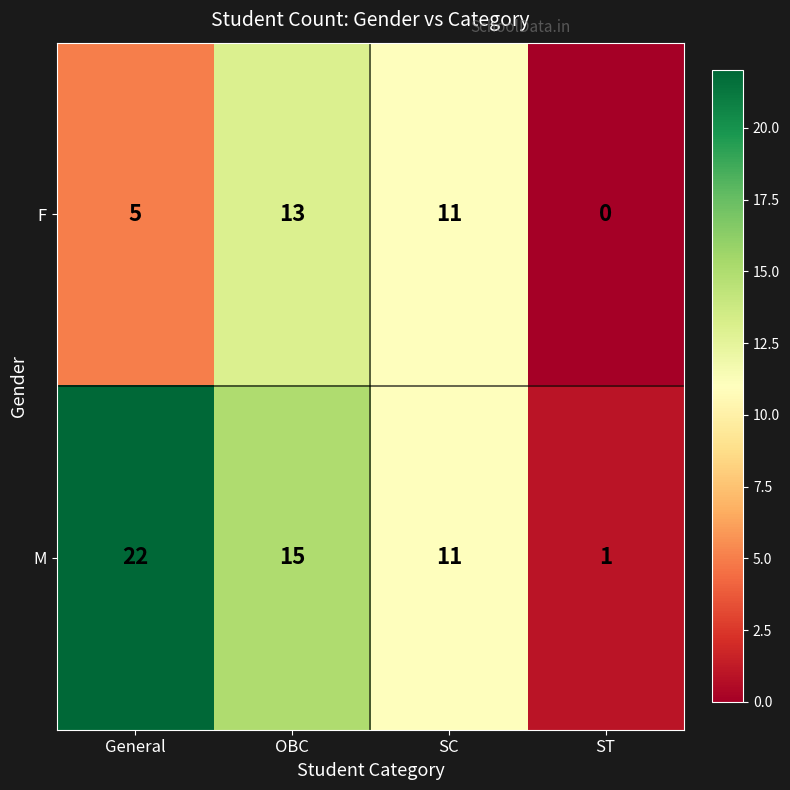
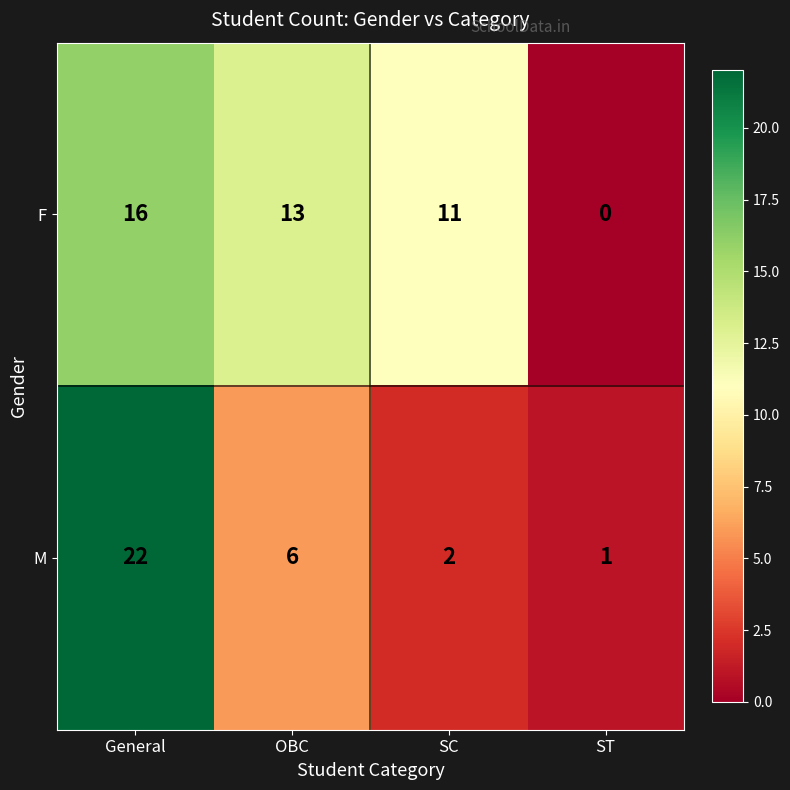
  {
    "F": {
-     "General": 5,
+     "General": 16,
      "OBC": 13,
      "SC": 11,
      "ST": 0
    },
    "M": {
      "General": 22,
-     "OBC": 15,
-     "SC": 11,
+     "OBC": 6,
+     "SC": 2,
      "ST": 1
    }
  }
